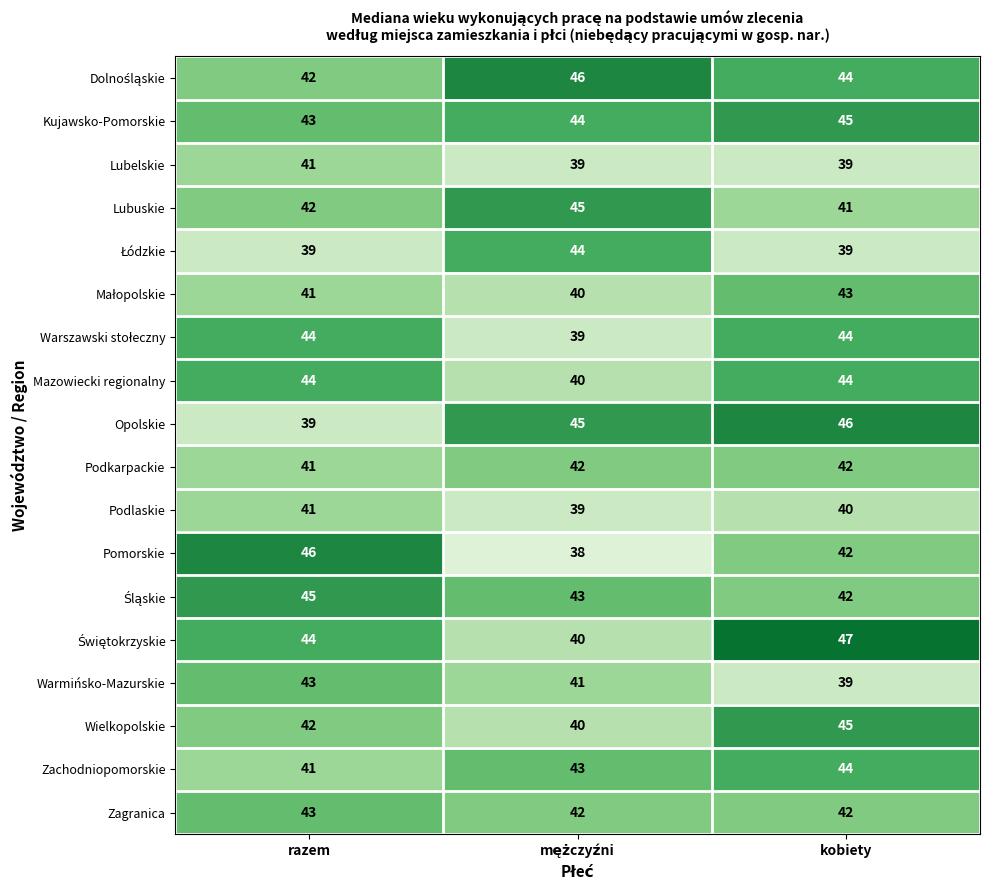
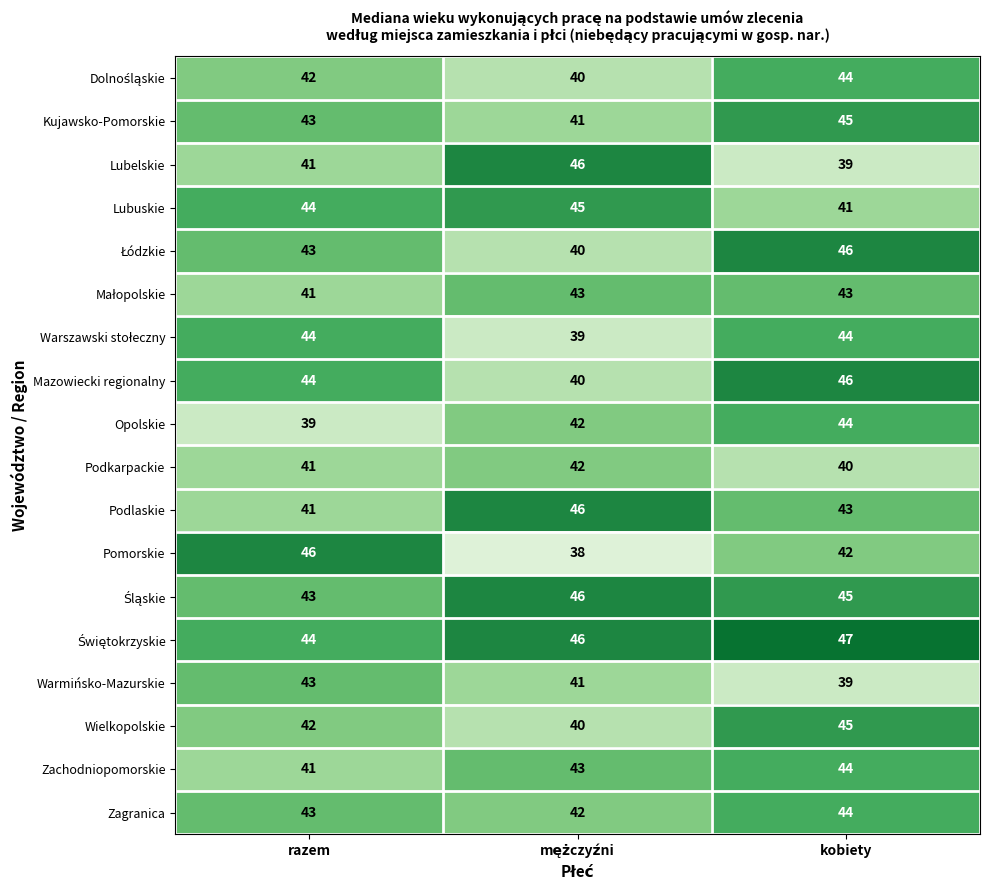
  {
    "Dolnośląskie": {
      "razem": 42,
-     "mężczyźni": 46,
+     "mężczyźni": 40,
      "kobiety": 44
    },
    "Kujawsko-Pomorskie": {
      "razem": 43,
-     "mężczyźni": 44,
+     "mężczyźni": 41,
      "kobiety": 45
    },
    "Lubelskie": {
      "razem": 41,
-     "mężczyźni": 39,
+     "mężczyźni": 46,
      "kobiety": 39
    },
    "Lubuskie": {
-     "razem": 42,
+     "razem": 44,
      "mężczyźni": 45,
      "kobiety": 41
    },
    "Łódzkie": {
-     "razem": 39,
-     "mężczyźni": 44,
-     "kobiety": 39
+     "razem": 43,
+     "mężczyźni": 40,
+     "kobiety": 46
    },
    "Małopolskie": {
      "razem": 41,
-     "mężczyźni": 40,
+     "mężczyźni": 43,
      "kobiety": 43
    },
    "Warszawski stołeczny": {
      "razem": 44,
      "mężczyźni": 39,
      "kobiety": 44
    },
    "Mazowiecki regionalny": {
      "razem": 44,
      "mężczyźni": 40,
-     "kobiety": 44
+     "kobiety": 46
    },
    "Opolskie": {
      "razem": 39,
-     "mężczyźni": 45,
-     "kobiety": 46
+     "mężczyźni": 42,
+     "kobiety": 44
    },
    "Podkarpackie": {
      "razem": 41,
      "mężczyźni": 42,
-     "kobiety": 42
+     "kobiety": 40
    },
    "Podlaskie": {
      "razem": 41,
-     "mężczyźni": 39,
-     "kobiety": 40
+     "mężczyźni": 46,
+     "kobiety": 43
    },
    "Pomorskie": {
      "razem": 46,
      "mężczyźni": 38,
      "kobiety": 42
    },
    "Śląskie": {
-     "razem": 45,
-     "mężczyźni": 43,
-     "kobiety": 42
+     "razem": 43,
+     "mężczyźni": 46,
+     "kobiety": 45
    },
    "Świętokrzyskie": {
      "razem": 44,
-     "mężczyźni": 40,
+     "mężczyźni": 46,
      "kobiety": 47
    },
    "Warmińsko-Mazurskie": {
      "razem": 43,
      "mężczyźni": 41,
      "kobiety": 39
    },
    "Wielkopolskie": {
      "razem": 42,
      "mężczyźni": 40,
      "kobiety": 45
    },
    "Zachodniopomorskie": {
      "razem": 41,
      "mężczyźni": 43,
      "kobiety": 44
    },
    "Zagranica": {
      "razem": 43,
      "mężczyźni": 42,
-     "kobiety": 42
+     "kobiety": 44
    }
  }
